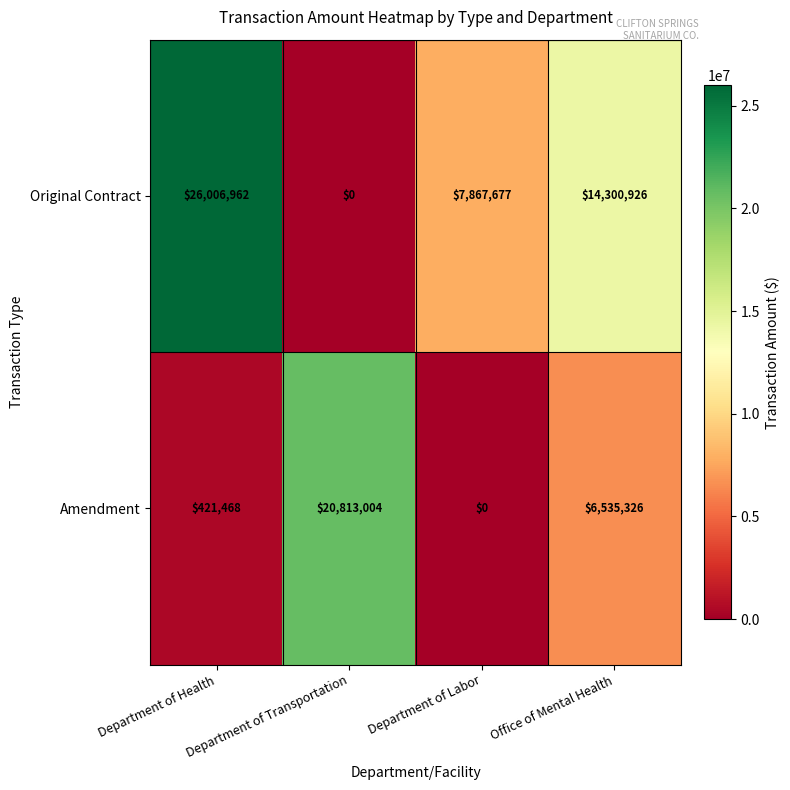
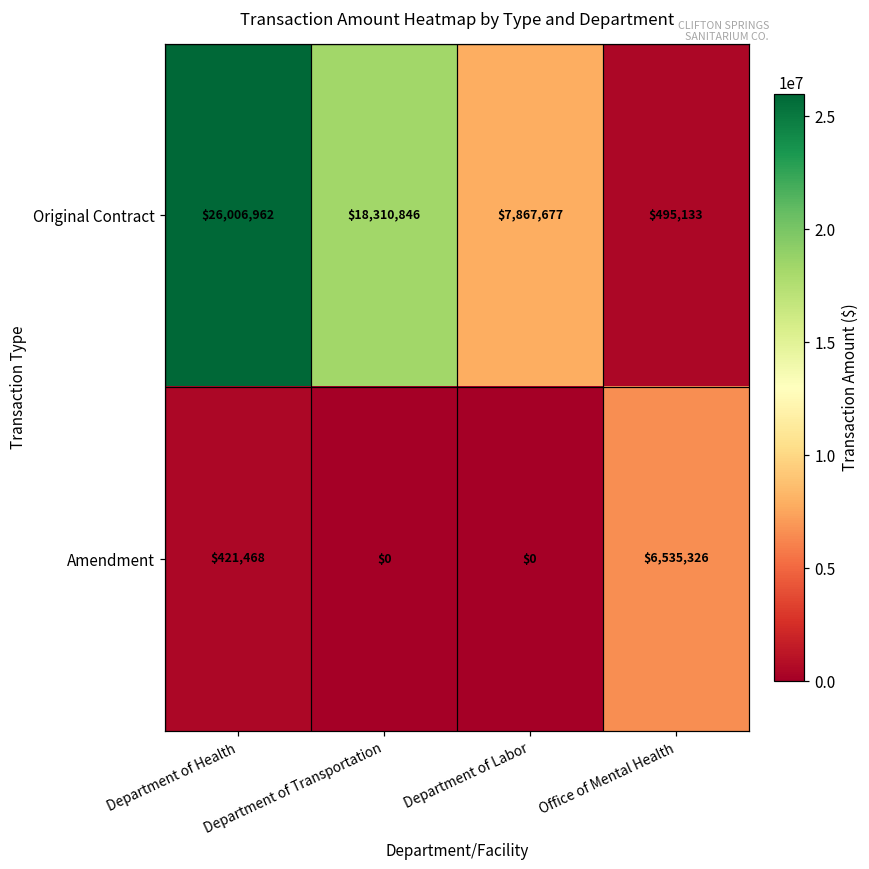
  {
    "Original Contract": {
      "Department of Health": "$26,006,962",
-     "Department of Transportation": "$0",
+     "Department of Transportation": "$18,310,846",
      "Department of Labor": "$7,867,677",
-     "Office of Mental Health": "$14,300,926"
+     "Office of Mental Health": "$495,133"
    },
    "Amendment": {
      "Department of Health": "$421,468",
-     "Department of Transportation": "$20,813,004",
+     "Department of Transportation": "$0",
      "Department of Labor": "$0",
      "Office of Mental Health": "$6,535,326"
    }
  }
